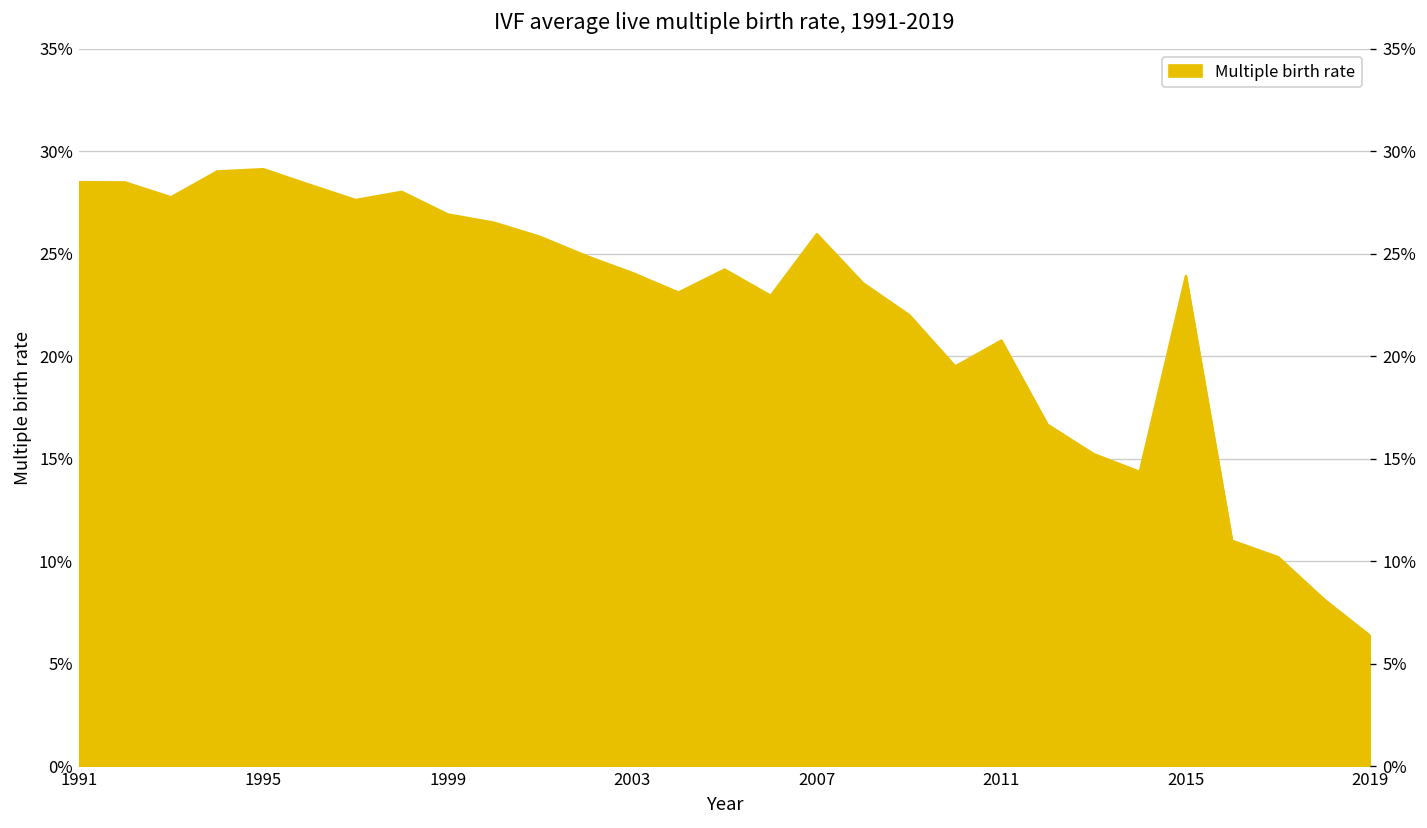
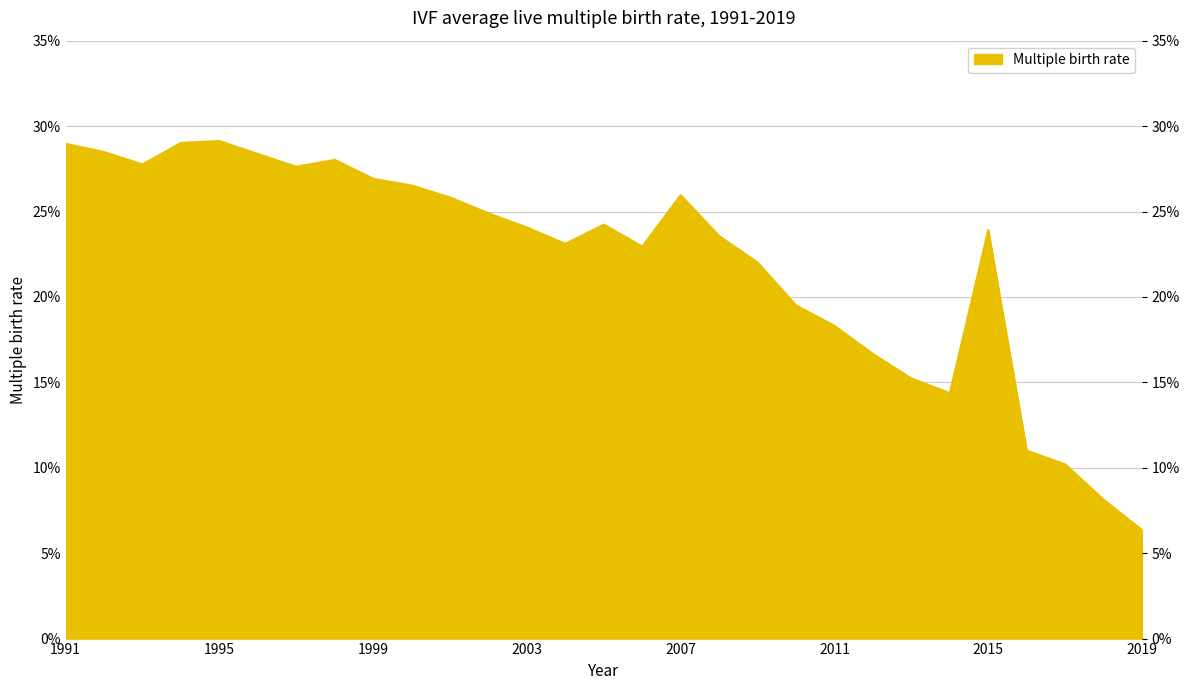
  {
-   "1991": "28.5%",
+   "1991": "29.0%",
    "1995": "29.1%",
    "1999": "26.9%",
    "2003": "24.1%",
    "2007": "26.0%",
-   "2011": "20.8%",
+   "2011": "18.3%",
    "2015": "23.9%",
    "2019": "6.4%"
  }
